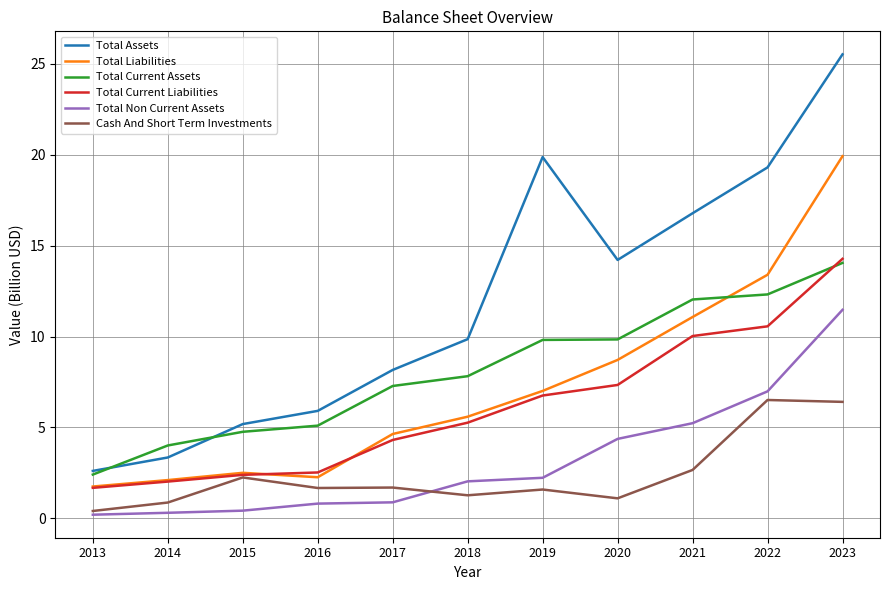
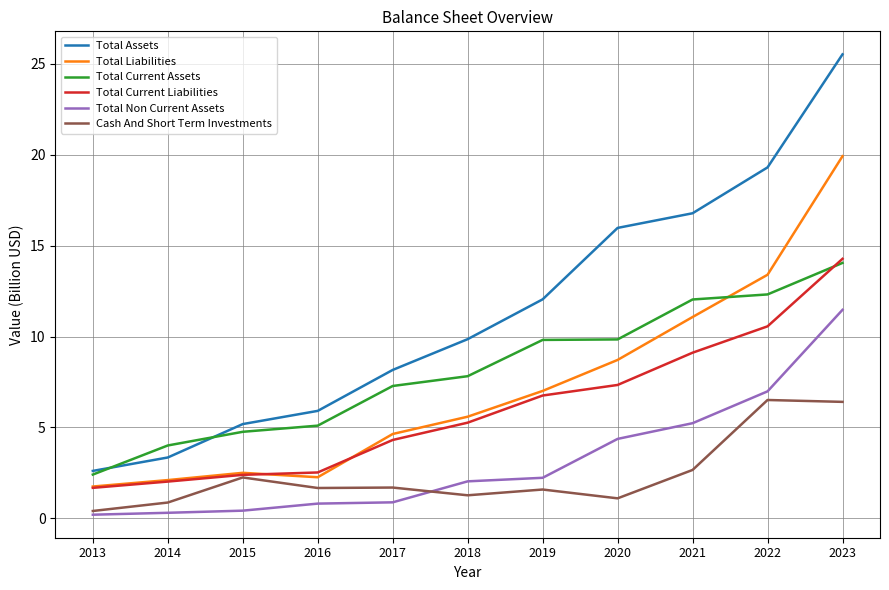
  {
    "Total Assets": {
      "2013": 2.6,
      "2014": 3.4,
      "2015": 5.2,
      "2016": 5.9,
      "2017": 8.2,
      "2018": 9.9,
-     "2019": 19.9,
-     "2020": 14.2,
+     "2019": 12.1,
+     "2020": 16.0,
      "2021": 16.8,
      "2022": 19.3,
      "2023": 25.5
    },
    "Total Liabilities": {
      "2016": 2.3,
      "2017": 4.6,
      "2018": 5.6,
      "2019": 7.0,
      "2020": 8.7,
      "2021": 11.1,
      "2022": 13.4,
      "2023": 19.9
    },
    "Total Current Assets": {
      "2013": 2.4,
      "2014": 4.0,
      "2015": 4.8,
      "2016": 5.1,
      "2017": 7.3,
      "2018": 7.8,
      "2019": 9.8,
      "2020": 9.8,
      "2021": 12.0,
      "2022": 12.3,
      "2023": 14.1
    },
    "Total Current Liabilities": {
      "2016": 2.5,
      "2017": 4.3,
      "2018": 5.3,
      "2019": 6.8,
      "2020": 7.3,
-     "2021": 10.0,
+     "2021": 9.1,
      "2022": 10.6,
      "2023": 14.3
    },
    "Total Non Current Assets": {
      "2013": 0.2,
      "2014": 0.3,
      "2015": 0.4,
      "2016": 0.8,
      "2017": 0.9,
      "2018": 2.0,
      "2019": 2.2,
      "2020": 4.4,
      "2021": 5.2,
      "2022": 7.0,
      "2023": 11.5
    },
    "Cash And Short Term Investments": {
      "2013": 0.4,
      "2014": 0.9,
      "2015": 2.3,
      "2016": 1.7,
      "2017": 1.7,
      "2018": 1.3,
      "2019": 1.6,
      "2020": 1.1,
      "2021": 2.7,
      "2022": 6.5,
      "2023": 6.4
    }
  }
